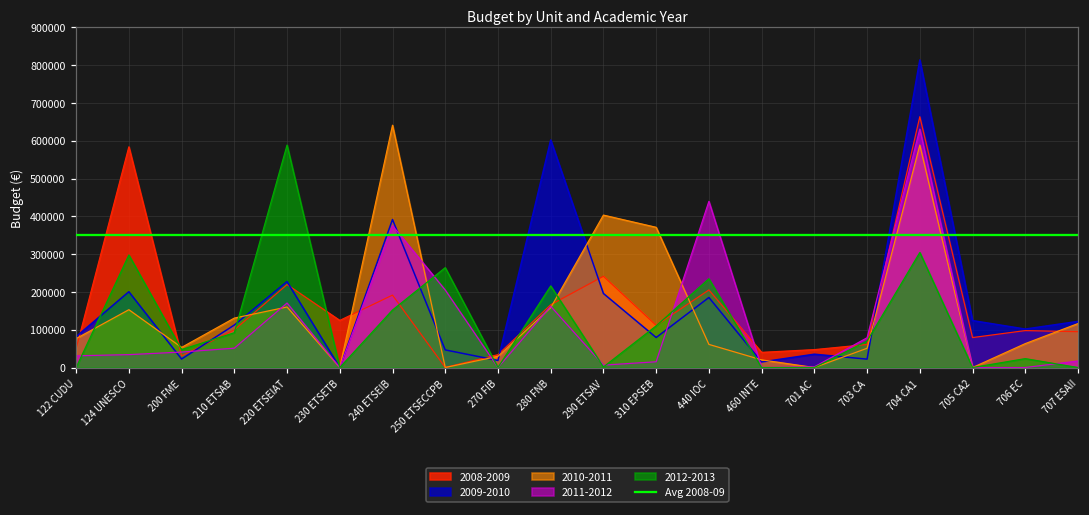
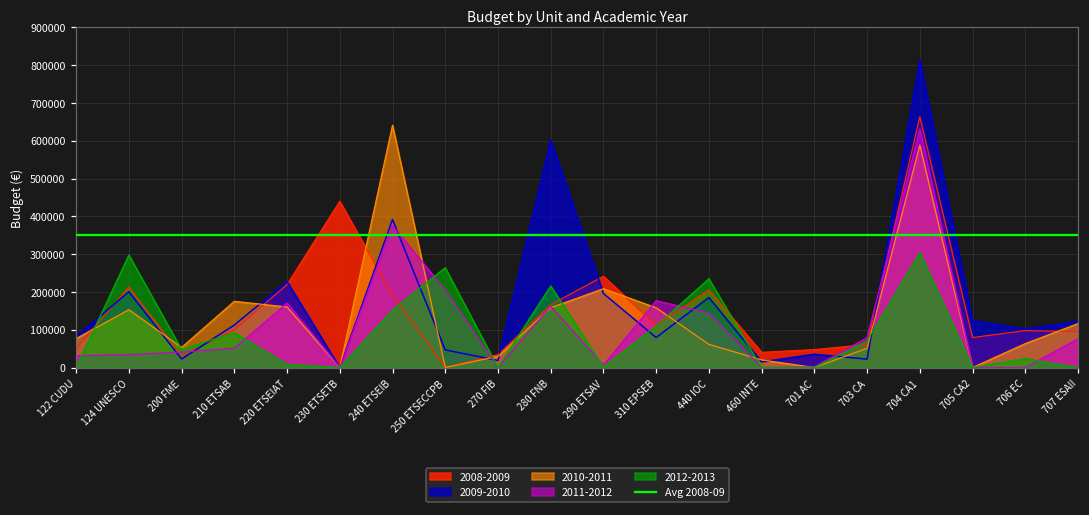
  {
    "2008-2009": {
      "122 CUDU": 50000,
-     "124 UNESCO": 580000,
+     "124 UNESCO": 210000,
      "200 FME": 30000,
      "210 ETSAB": 100000,
      "220 ETSEIAT": 220000,
-     "230 ETSETB": 120000,
+     "230 ETSETB": 440000,
      "240 ETSEIB": 190000,
      "290 ETSAV": 240000,
      "440 IOC": 210000,
      "460 INTE": 40000,
      "701 AC": 50000,
      "703 CA": 60000,
      "704 CA1": 660000,
      "705 CA2": 80000,
      "707 ESAII": 90000
    },
    "2009-2010": {
      "124 UNESCO": 200000,
      "200 FME": 20000,
      "210 ETSAB": 110000,
      "220 ETSEIAT": 230000,
      "240 ETSEIB": 390000,
      "250 ETSECCPB": 50000,
      "270 FIB": 20000,
      "280 FNB": 600000,
      "290 ETSAV": 200000,
      "310 EPSEB": 80000,
      "440 IOC": 190000,
      "701 AC": 40000,
      "703 CA": 20000,
      "704 CA1": 810000,
      "705 CA2": 120000
    },
    "2010-2011": {
      "124 UNESCO": 150000,
-     "210 ETSAB": 130000,
+     "210 ETSAB": 180000,
      "220 ETSEIAT": 160000,
      "240 ETSEIB": 640000,
-     "290 ETSAV": 400000,
-     "310 EPSEB": 370000,
+     "290 ETSAV": 210000,
+     "310 EPSEB": 160000,
      "440 IOC": 60000,
      "703 CA": 50000,
      "704 CA1": 590000,
      "706 EC": 60000
    },
    "2011-2012": {
      "122 CUDU": 30000,
      "124 UNESCO": 30000,
      "210 ETSAB": 50000,
      "220 ETSEIAT": 170000,
      "240 ETSEIB": 380000,
      "250 ETSECCPB": 210000,
-     "310 EPSEB": 20000,
-     "440 IOC": 440000,
+     "310 EPSEB": 180000,
+     "440 IOC": 140000,
      "703 CA": 80000,
      "704 CA1": 630000,
      "706 EC": 0,
-     "707 ESAII": 20000
+     "707 ESAII": 80000
    },
    "2012-2013": {
      "122 CUDU": 0,
      "124 UNESCO": 300000,
      "210 ETSAB": 90000,
-     "220 ETSEIAT": 590000,
+     "220 ETSEIAT": 10000,
      "240 ETSEIB": 150000,
      "250 ETSECCPB": 260000,
      "280 FNB": 220000,
      "440 IOC": 230000,
      "703 CA": 70000,
      "704 CA1": 300000,
      "706 EC": 20000,
      "707 ESAII": 0
    }
  }
